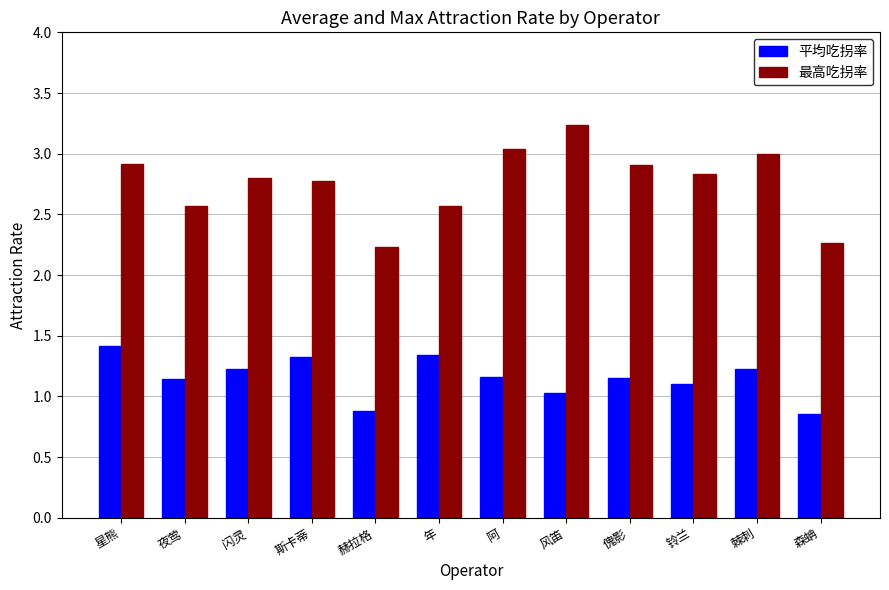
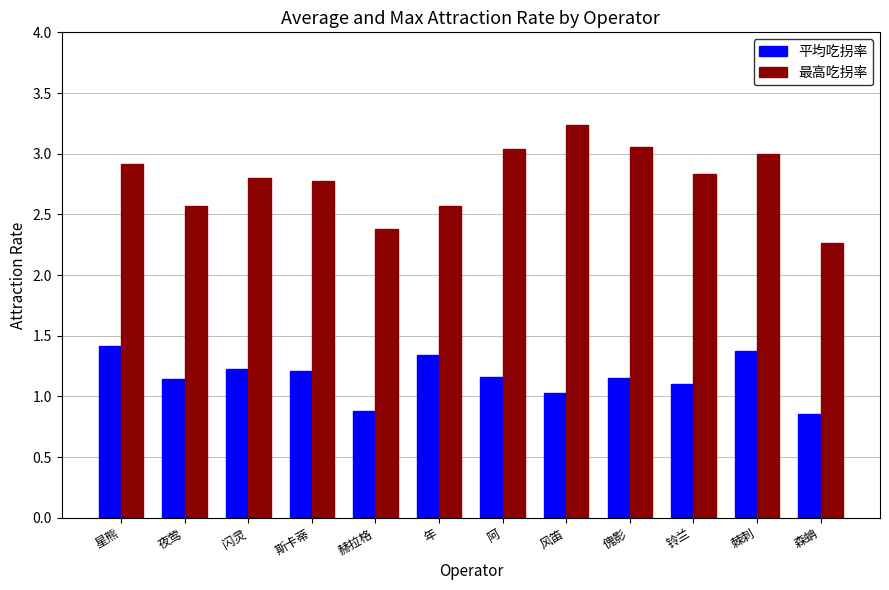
  {
    "平均吃拐率": {
      "星熊": 1.42,
      "夜莺": 1.14,
      "闪灵": 1.23,
-     "斯卡蒂": 1.32,
+     "斯卡蒂": 1.21,
      "赫拉格": 0.88,
      "年": 1.34,
      "阿": 1.16,
      "风笛": 1.02,
      "傀影": 1.15,
      "铃兰": 1.10,
-     "棘刺": 1.23,
+     "棘刺": 1.37,
      "森蚺": 0.86
    },
    "最高吃拐率": {
      "星熊": 2.92,
      "夜莺": 2.57,
      "闪灵": 2.80,
      "斯卡蒂": 2.77,
-     "赫拉格": 2.23,
+     "赫拉格": 2.38,
      "年": 2.57,
      "阿": 3.04,
      "风笛": 3.23,
-     "傀影": 2.91,
+     "傀影": 3.05,
      "铃兰": 2.83,
      "棘刺": 3.00,
      "森蚺": 2.26
    }
  }
